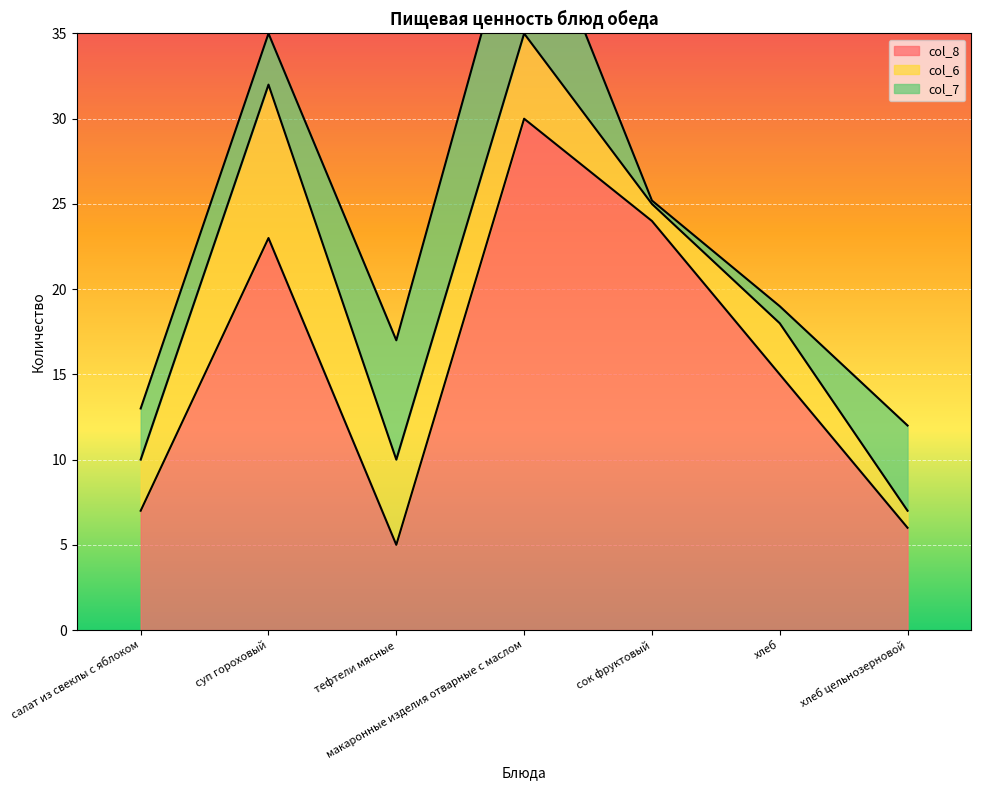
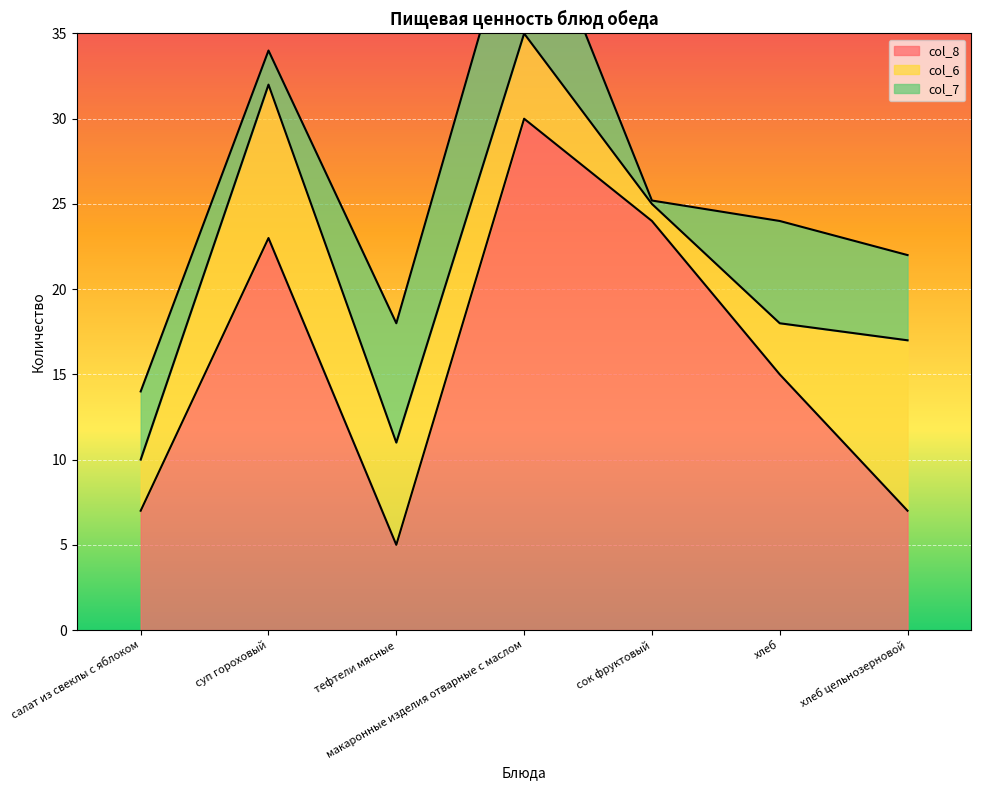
  {
    "col_8": {
      "салат из свеклы с яблоком": 7,
      "суп гороховый": 23,
      "тефтели мясные": 5,
      "макаронные изделия отварные с маслом": 30,
      "сок фруктовый": 24,
      "хлеб": 15,
-     "хлеб цельнозерновой": 6
+     "хлеб цельнозерновой": 7
    },
    "col_6": {
      "салат из свеклы с яблоком": 3,
      "суп гороховый": 9,
-     "тефтели мясные": 5,
+     "тефтели мясные": 6,
      "макаронные изделия отварные с маслом": 5,
      "сок фруктовый": 1,
      "хлеб": 3,
-     "хлеб цельнозерновой": 1
+     "хлеб цельнозерновой": 10
    },
    "col_7": {
-     "салат из свеклы с яблоком": 3,
-     "суп гороховый": 3,
+     "салат из свеклы с яблоком": 4,
+     "суп гороховый": 2,
      "тефтели мясные": 7,
      "сок фруктовый": 0.2,
-     "хлеб": 1,
+     "хлеб": 6,
      "хлеб цельнозерновой": 5
    }
  }
